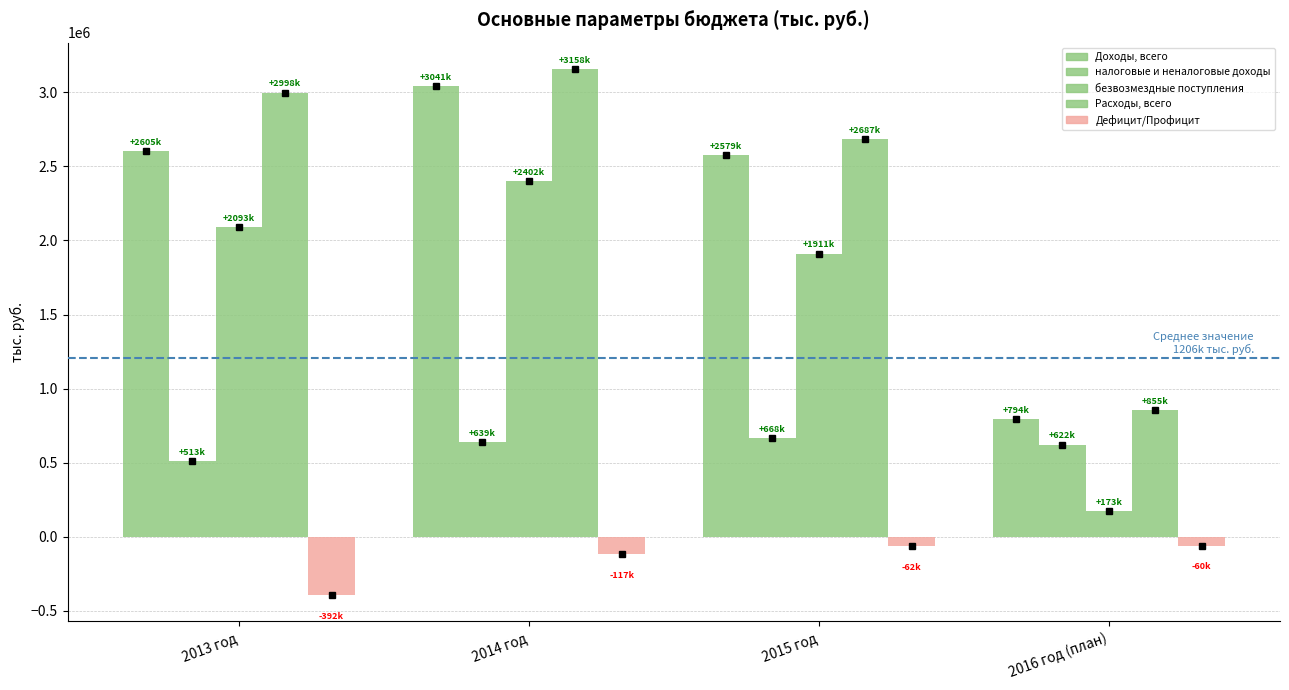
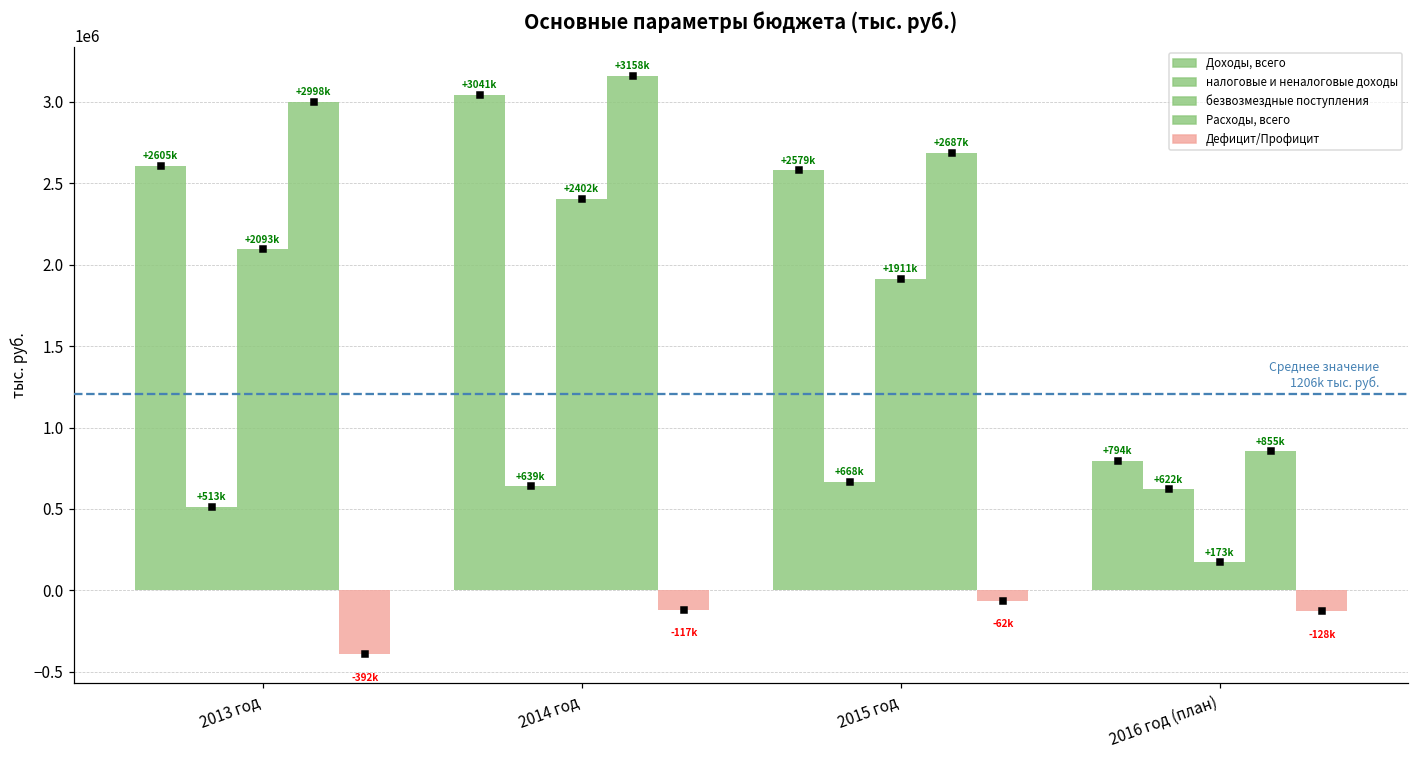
  {
    "Дефицит/Профицит": {
      "2013 год": "-392k",
      "2014 год": "-117k",
      "2015 год": "-62k",
-     "2016 год (план)": "-60k"
+     "2016 год (план)": "-128k"
    }
  }
